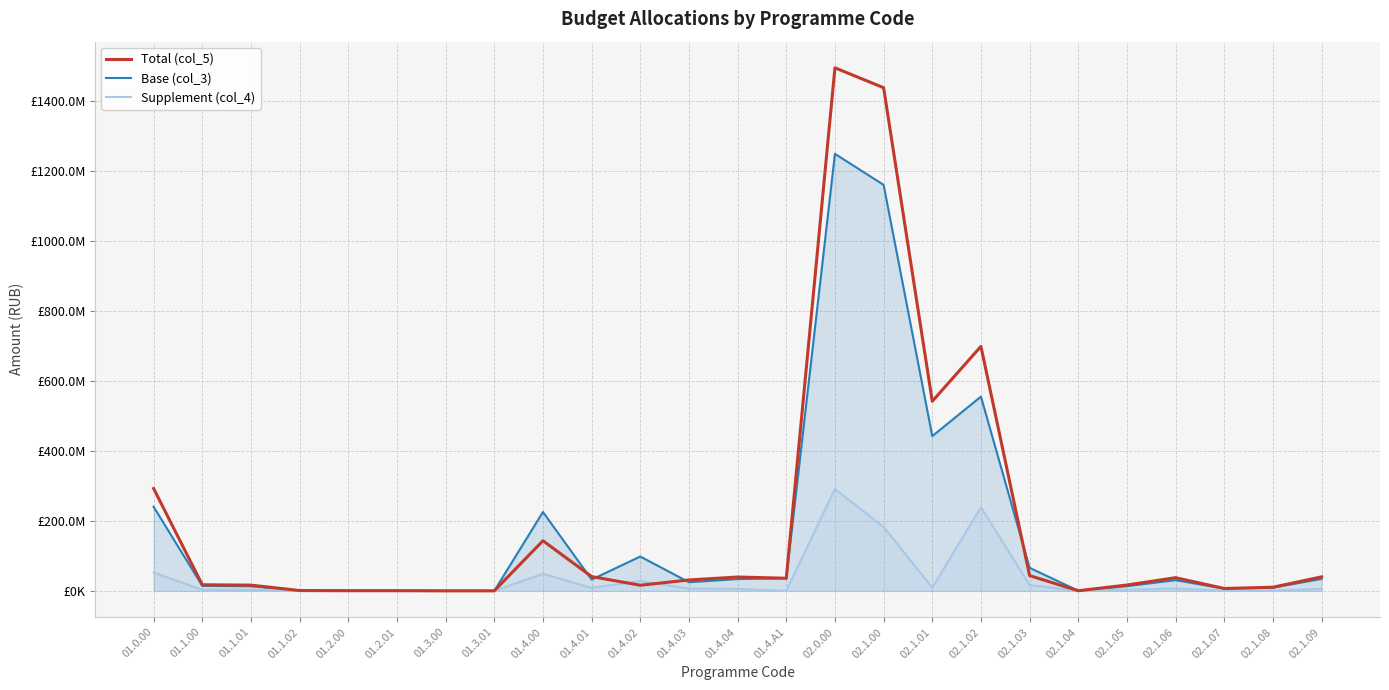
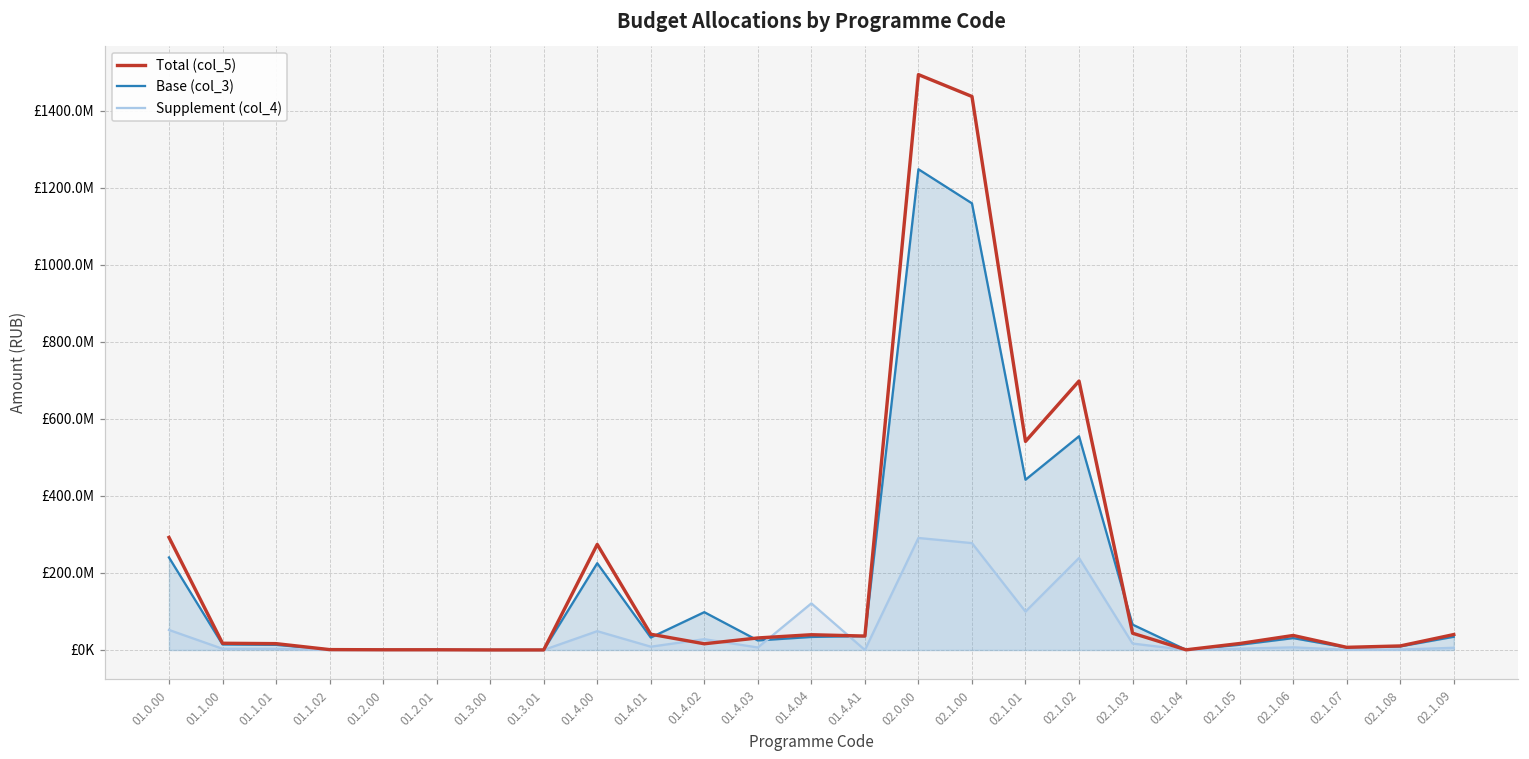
  {
    "Total (col_5)": {
      "01.0.00": "£290000000",
-     "01.4.00": "£140000000",
+     "01.4.00": "£270000000",
      "01.4.01": "£40000000",
      "01.4.02": "£20000000",
      "02.0.00": "£1490000000",
      "02.1.00": "£1440000000",
      "02.1.01": "£540000000",
      "02.1.02": "£700000000",
      "02.1.03": "£40000000"
    },
    "Base (col_3)": {
      "01.0.00": "£240000000",
      "01.4.00": "£230000000",
      "01.4.01": "£30000000",
      "01.4.02": "£100000000",
      "02.0.00": "£1250000000",
      "02.1.00": "£1160000000",
      "02.1.01": "£440000000",
      "02.1.02": "£550000000",
      "02.1.03": "£70000000"
    },
    "Supplement (col_4)": {
      "01.0.00": "£50000000",
      "01.1.00": "£0",
      "01.1.01": "£0",
      "01.4.00": "£50000000",
      "01.4.01": "£10000000",
      "01.4.02": "£30000000",
      "01.4.03": "£10000000",
-     "01.4.04": "£10000000",
+     "01.4.04": "£120000000",
      "01.4.A1": "£0",
      "02.0.00": "£290000000",
-     "02.1.00": "£180000000",
-     "02.1.01": "£10000000",
+     "02.1.00": "£280000000",
+     "02.1.01": "£100000000",
      "02.1.02": "£240000000",
      "02.1.03": "£20000000",
      "02.1.05": "£0",
      "02.1.06": "£10000000",
      "02.1.08": "£0",
      "02.1.09": "£10000000"
    }
  }
